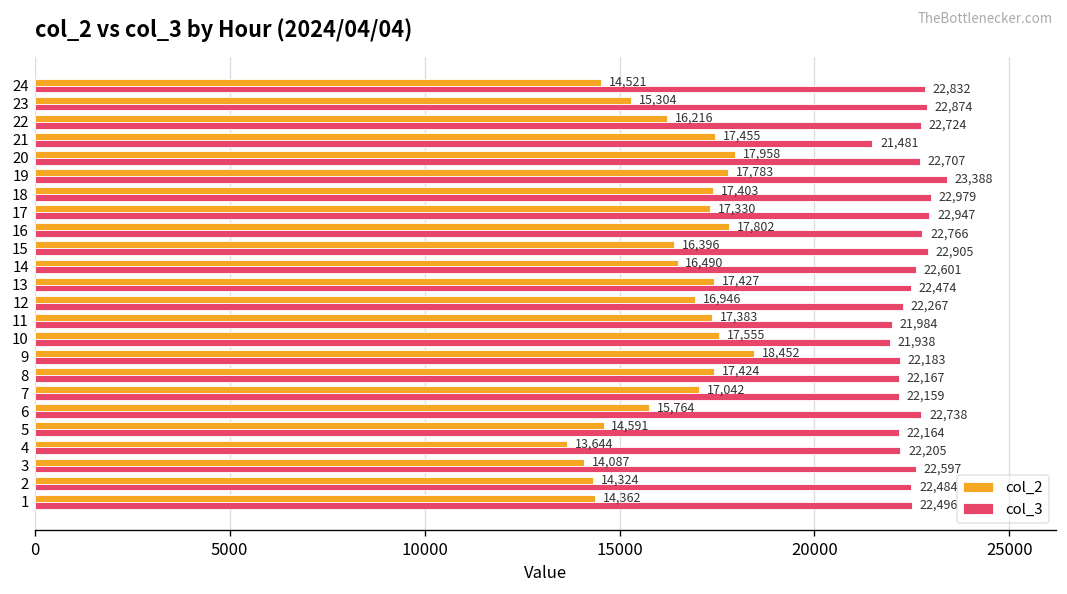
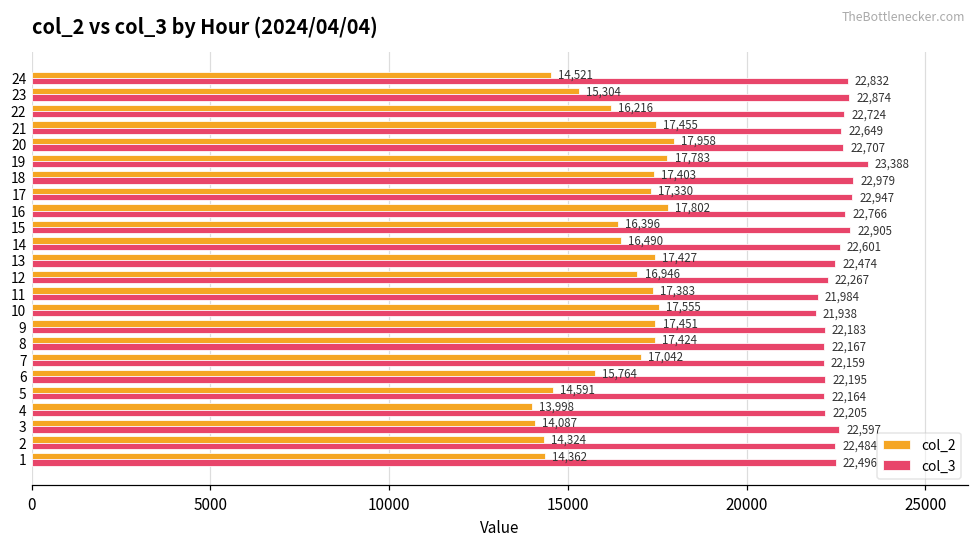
  {
    "col_2": {
      "24": "14,521",
      "23": "15,304",
      "22": "16,216",
      "21": "17,455",
      "20": "17,958",
      "19": "17,783",
      "18": "17,403",
      "17": "17,330",
      "16": "17,802",
      "15": "16,396",
      "14": "16,490",
      "13": "17,427",
      "12": "16,946",
      "11": "17,383",
      "10": "17,555",
-     "9": "18,452",
+     "9": "17,451",
      "8": "17,424",
      "7": "17,042",
      "6": "15,764",
      "5": "14,591",
-     "4": "13,644",
+     "4": "13,998",
      "3": "14,087",
      "2": "14,324",
      "1": "14,362"
    },
    "col_3": {
      "24": "22,832",
      "23": "22,874",
      "22": "22,724",
-     "21": "21,481",
+     "21": "22,649",
      "20": "22,707",
      "19": "23,388",
      "18": "22,979",
      "17": "22,947",
      "16": "22,766",
      "15": "22,905",
      "14": "22,601",
      "13": "22,474",
      "12": "22,267",
      "11": "21,984",
      "10": "21,938",
      "9": "22,183",
      "8": "22,167",
      "7": "22,159",
-     "6": "22,738",
+     "6": "22,195",
      "5": "22,164",
      "4": "22,205"
    }
  }
